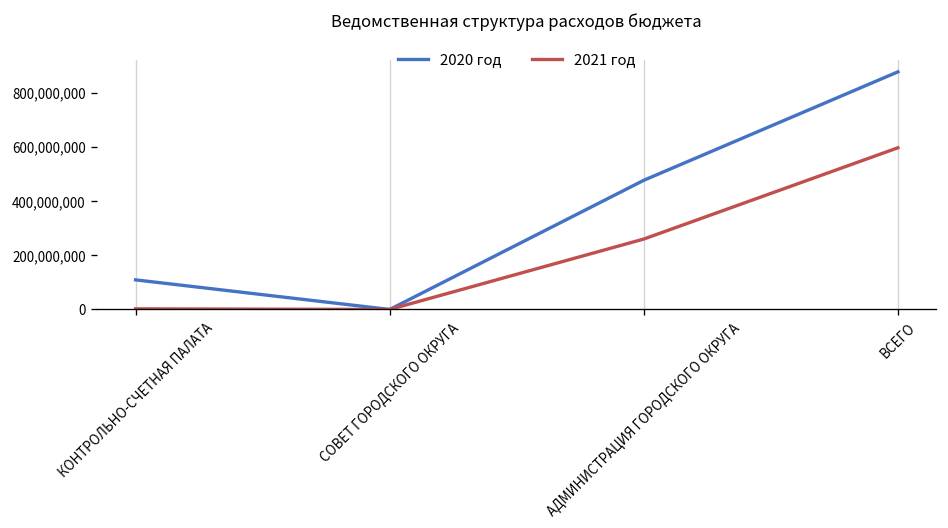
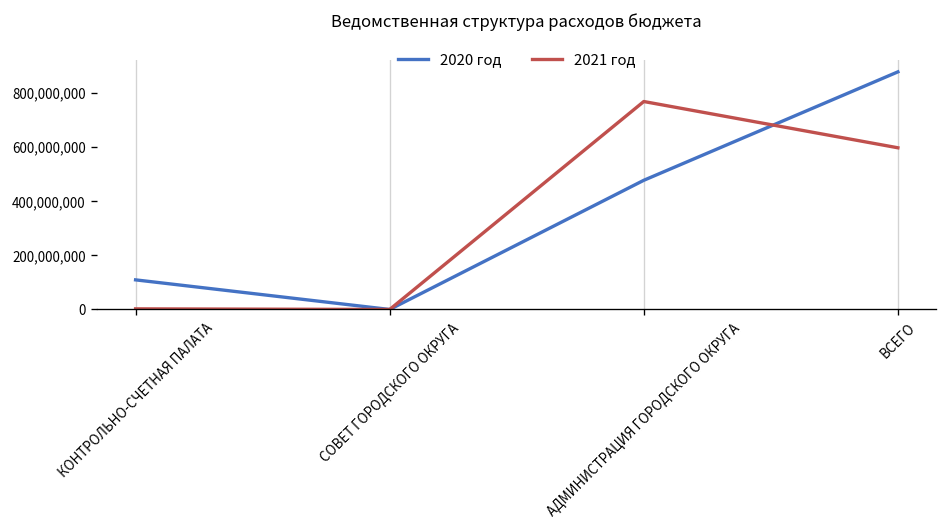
  {
    "2020 год": {
      "КОНТРОЛЬНО-СЧЕТНАЯ ПАЛАТА": "110,000,000",
      "АДМИНИСТРАЦИЯ ГОРОДСКОГО ОКРУГА": "480,000,000",
      "ВСЕГО": "880,000,000"
    },
    "2021 год": {
      "КОНТРОЛЬНО-СЧЕТНАЯ ПАЛАТА": "0",
-     "АДМИНИСТРАЦИЯ ГОРОДСКОГО ОКРУГА": "260,000,000",
+     "АДМИНИСТРАЦИЯ ГОРОДСКОГО ОКРУГА": "770,000,000",
      "ВСЕГО": "600,000,000"
    }
  }
